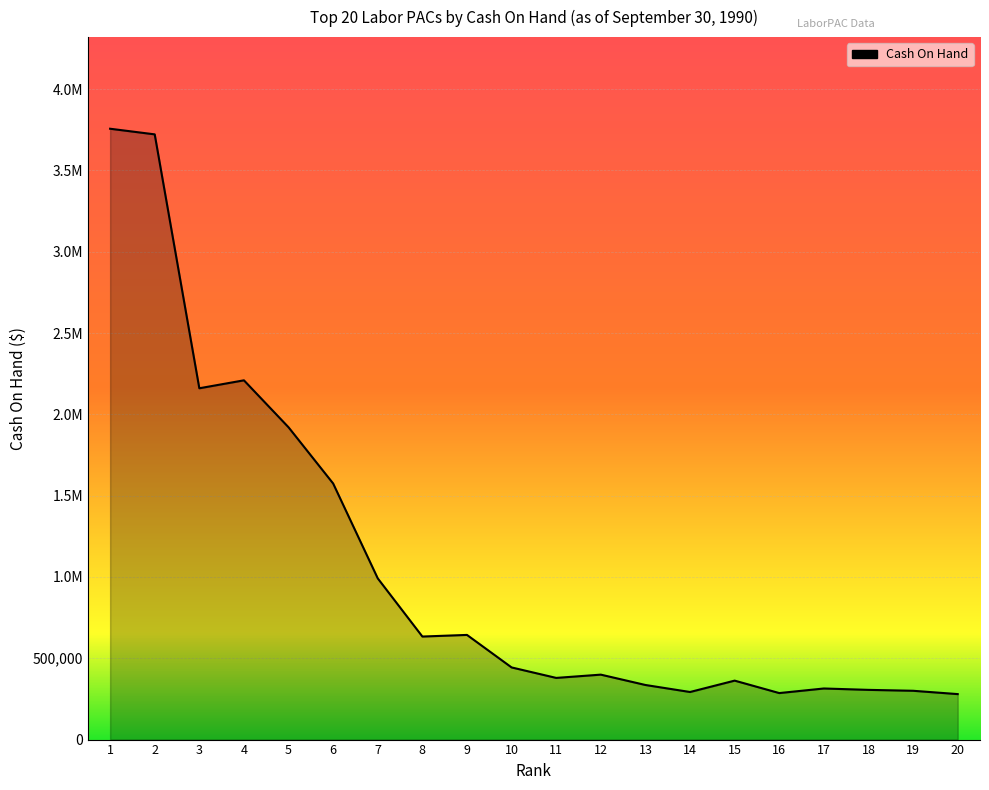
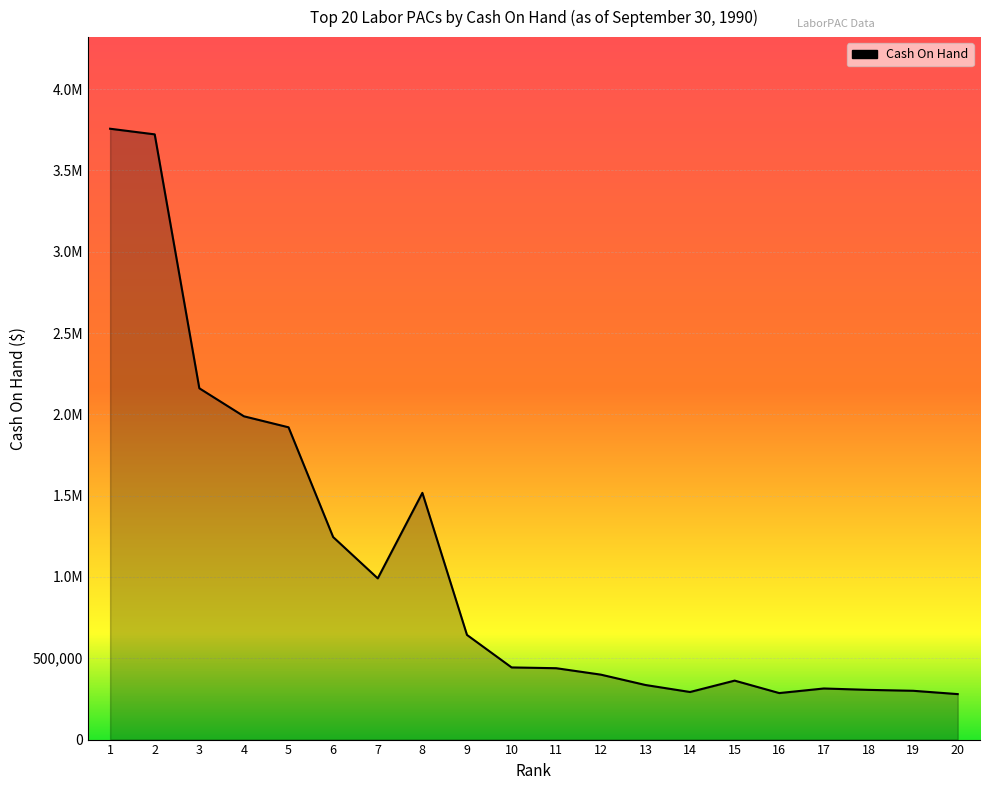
  {
    "1": "3,760,000",
    "2": "3,720,000",
    "3": "2,160,000",
-   "4": "2,210,000",
+   "4": "1,990,000",
    "5": "1,920,000",
-   "6": "1,570,000",
+   "6": "1,250,000",
    "7": "990,000",
-   "8": "630,000",
+   "8": "1,520,000",
    "9": "640,000",
    "10": "440,000",
-   "11": "380,000",
+   "11": "440,000",
    "12": "400,000",
    "13": "340,000",
    "14": "290,000",
    "15": "360,000",
    "16": "290,000",
    "17": "310,000",
    "18": "310,000",
    "19": "300,000",
    "20": "280,000"
  }
